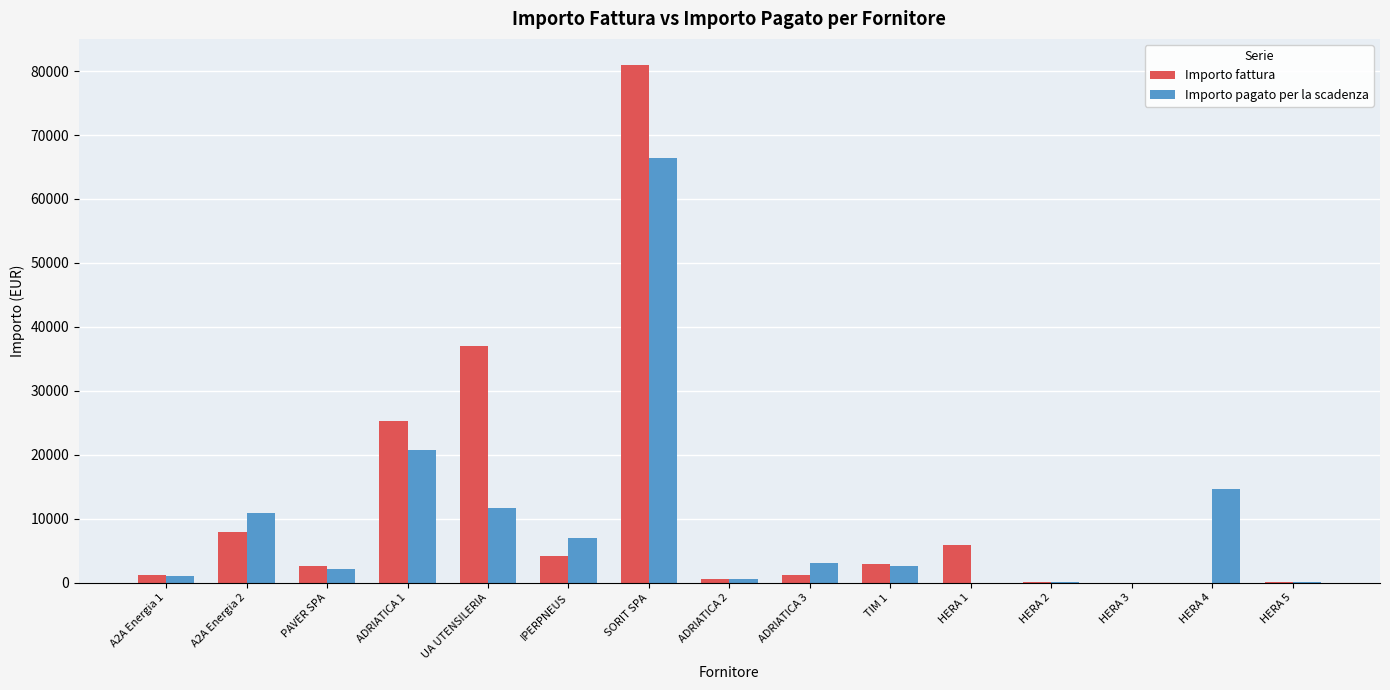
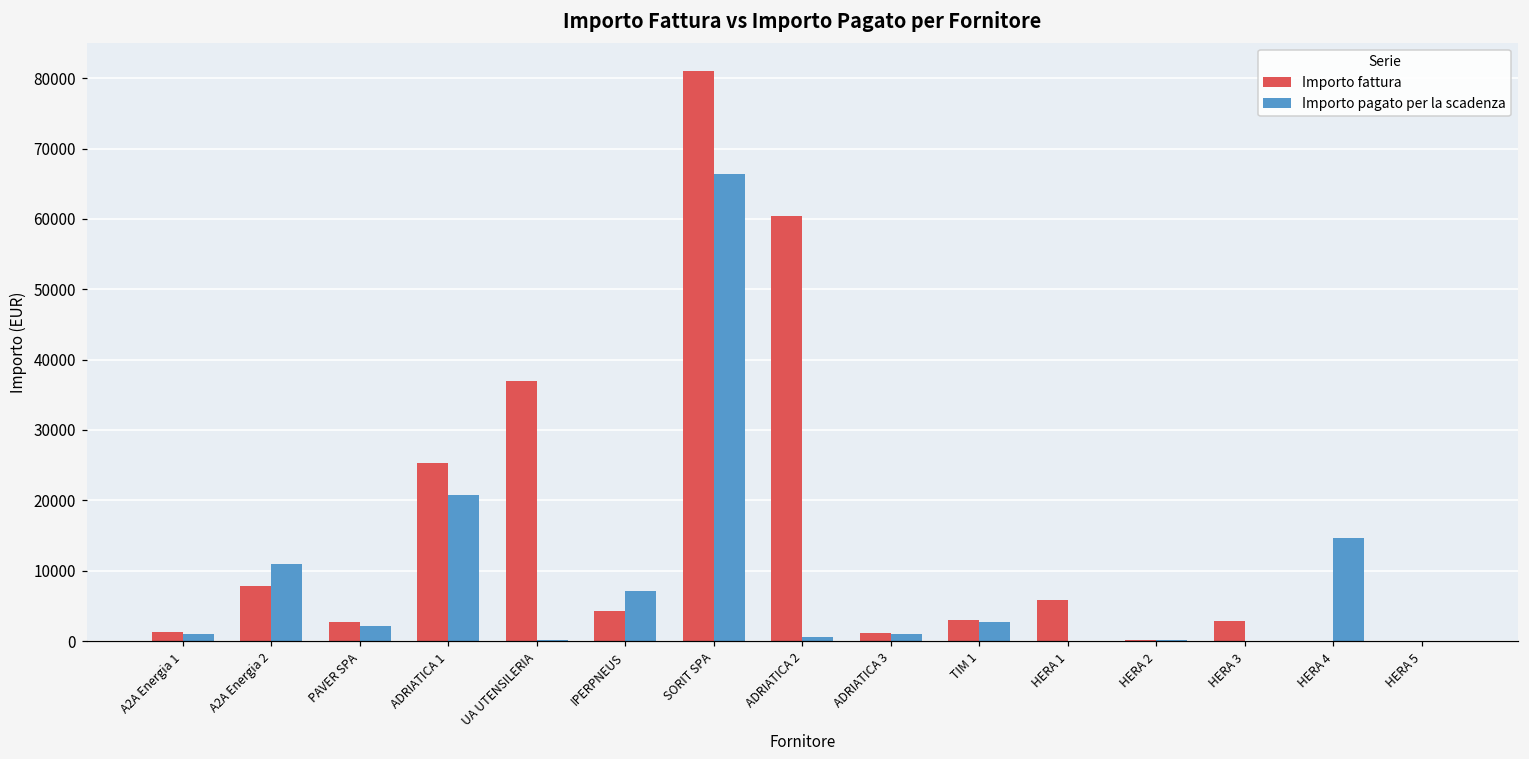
  {
    "Importo fattura": {
      "A2A Energia 1": 1000,
      "A2A Energia 2": 8000,
      "PAVER SPA": 3000,
      "ADRIATICA 1": 25000,
      "UA UTENSILERIA": 37000,
      "IPERPNEUS": 4000,
      "SORIT SPA": 81000,
-     "ADRIATICA 2": 1000,
+     "ADRIATICA 2": 60000,
      "ADRIATICA 3": 1000,
      "TIM 1": 3000,
      "HERA 1": 6000,
-     "HERA 3": 0
+     "HERA 3": 3000
    },
    "Importo pagato per la scadenza": {
      "A2A Energia 1": 1000,
      "A2A Energia 2": 11000,
      "PAVER SPA": 2000,
      "ADRIATICA 1": 21000,
-     "UA UTENSILERIA": 12000,
+     "UA UTENSILERIA": 0,
      "IPERPNEUS": 7000,
      "SORIT SPA": 66000,
      "ADRIATICA 2": 1000,
-     "ADRIATICA 3": 3000,
+     "ADRIATICA 3": 1000,
      "TIM 1": 3000,
      "HERA 4": 15000
    }
  }
